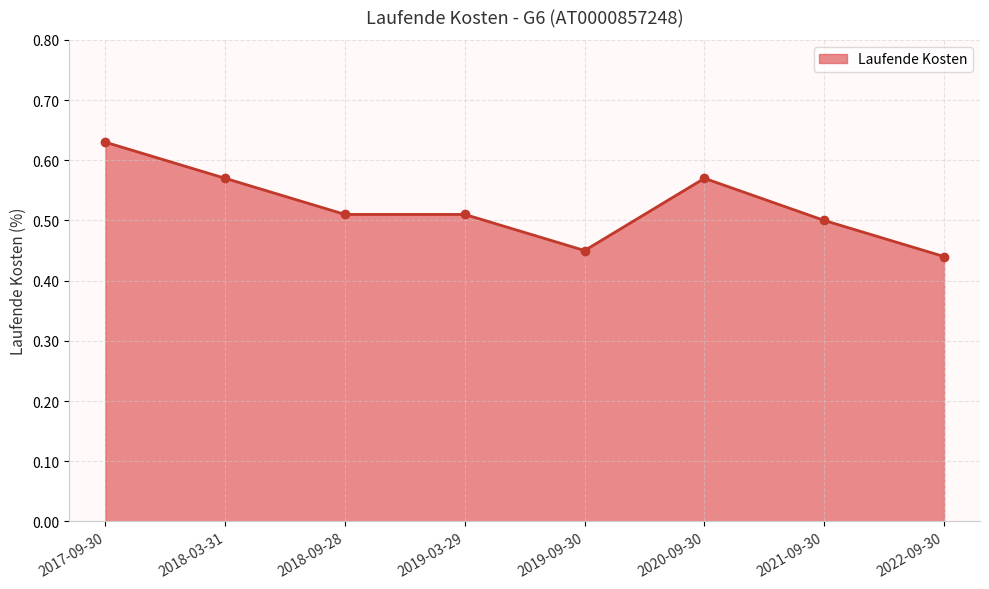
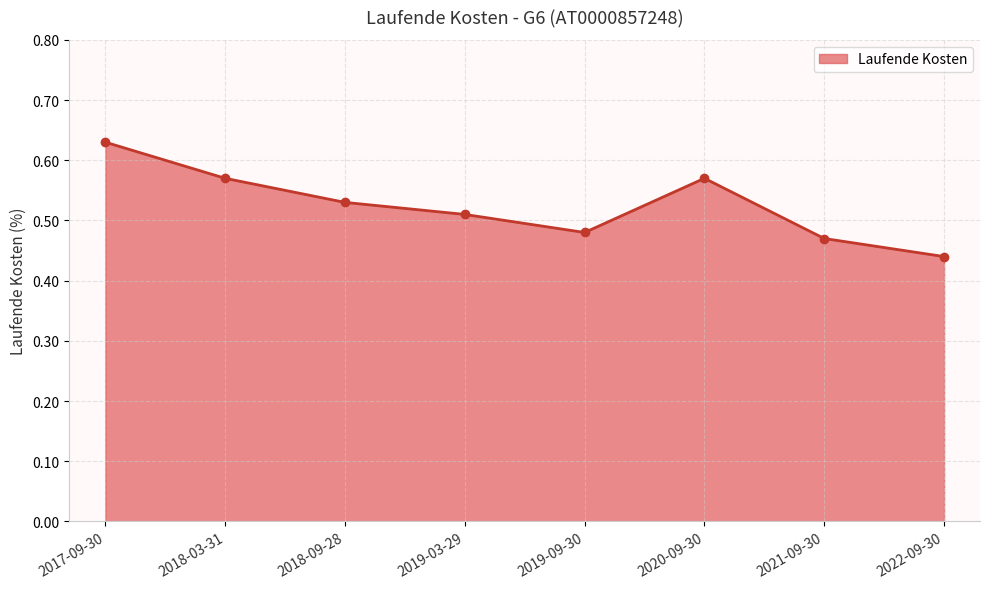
  {
    "2017-09-30": 0.63,
    "2018-03-31": 0.57,
-   "2018-09-28": 0.51,
+   "2018-09-28": 0.53,
    "2019-03-29": 0.51,
-   "2019-09-30": 0.45,
+   "2019-09-30": 0.48,
    "2020-09-30": 0.57,
-   "2021-09-30": 0.50,
+   "2021-09-30": 0.47,
    "2022-09-30": 0.44
  }
